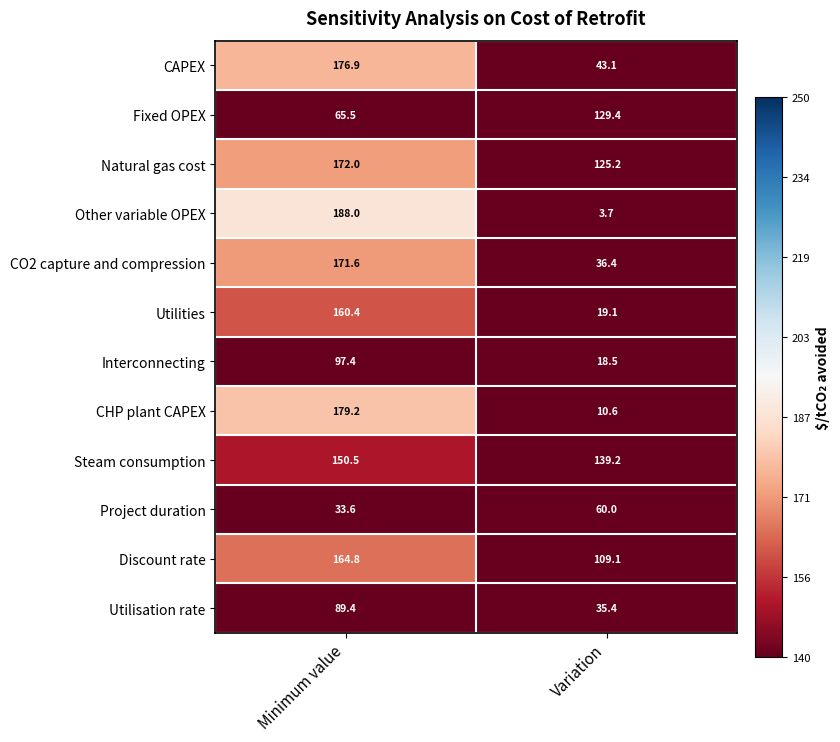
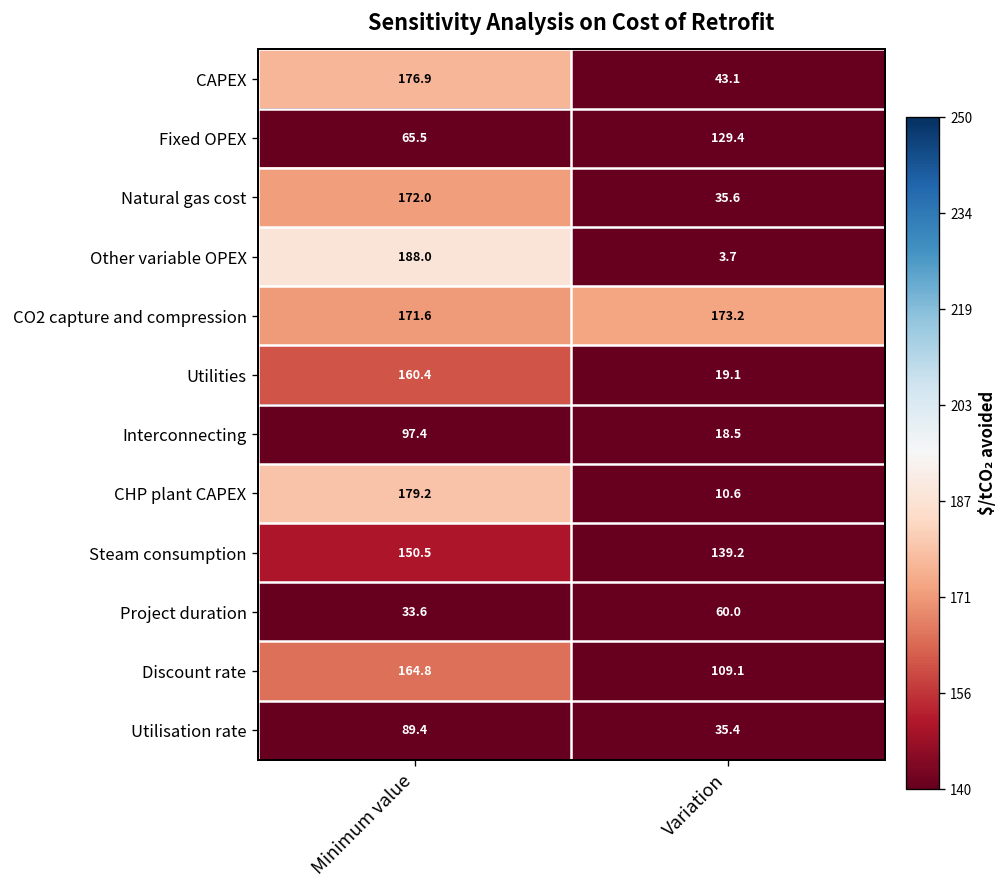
  {
    "CAPEX": {
      "Minimum value": 176.9,
      "Variation": 43.1
    },
    "Fixed OPEX": {
      "Minimum value": 65.5,
      "Variation": 129.4
    },
    "Natural gas cost": {
      "Minimum value": 172.0,
-     "Variation": 125.2
+     "Variation": 35.6
    },
    "Other variable OPEX": {
      "Minimum value": 188.0,
      "Variation": 3.7
    },
    "CO2 capture and compression": {
      "Minimum value": 171.6,
-     "Variation": 36.4
+     "Variation": 173.2
    },
    "Utilities": {
      "Minimum value": 160.4,
      "Variation": 19.1
    },
    "Interconnecting": {
      "Minimum value": 97.4,
      "Variation": 18.5
    },
    "CHP plant CAPEX": {
      "Minimum value": 179.2,
      "Variation": 10.6
    },
    "Steam consumption": {
      "Minimum value": 150.5,
      "Variation": 139.2
    },
    "Project duration": {
      "Minimum value": 33.6,
      "Variation": 60.0
    },
    "Discount rate": {
      "Minimum value": 164.8,
      "Variation": 109.1
    },
    "Utilisation rate": {
      "Minimum value": 89.4,
      "Variation": 35.4
    }
  }
